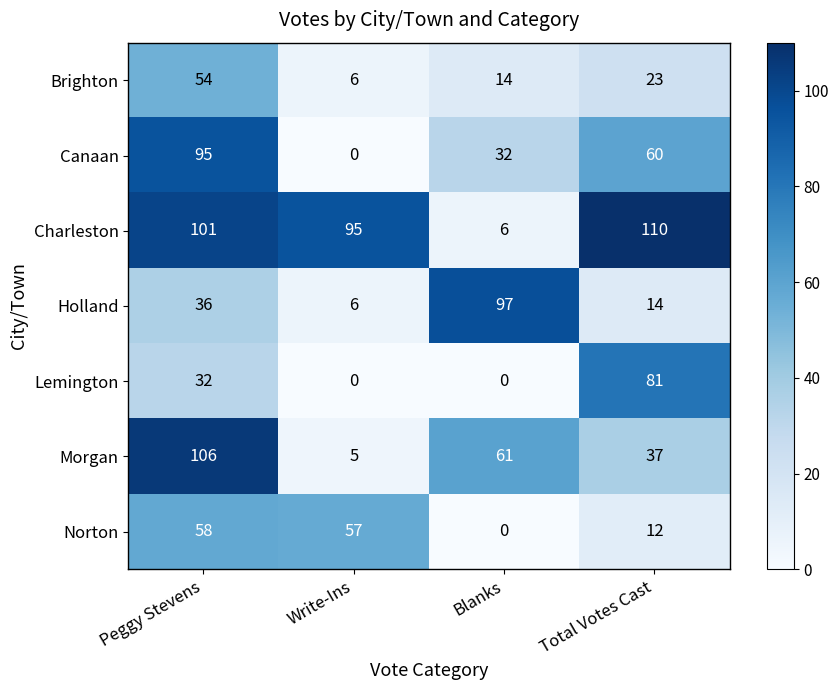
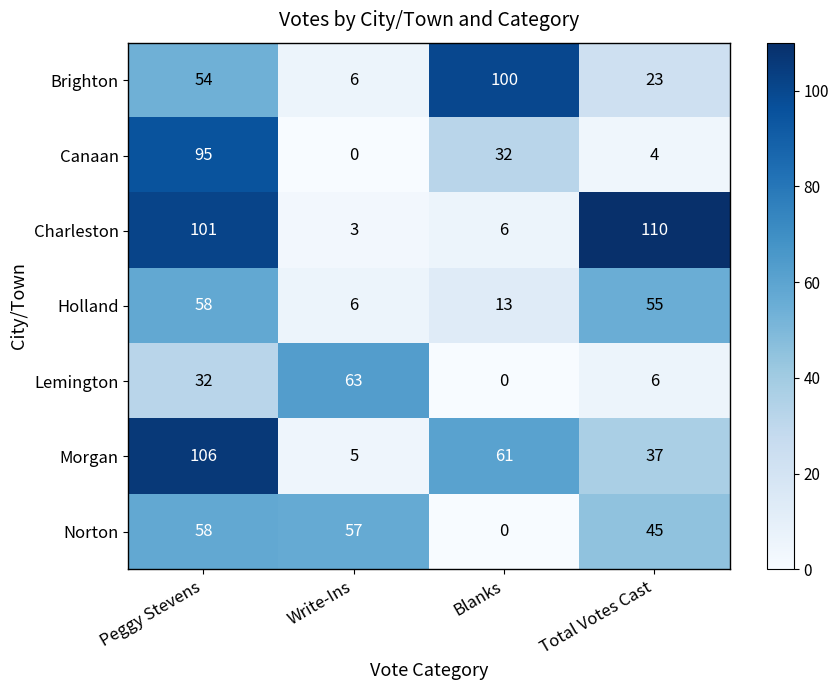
  {
    "Brighton": {
      "Peggy Stevens": 54,
      "Write-Ins": 6,
-     "Blanks": 14,
+     "Blanks": 100,
      "Total Votes Cast": 23
    },
    "Canaan": {
      "Peggy Stevens": 95,
      "Write-Ins": 0,
      "Blanks": 32,
-     "Total Votes Cast": 60
+     "Total Votes Cast": 4
    },
    "Charleston": {
      "Peggy Stevens": 101,
-     "Write-Ins": 95,
+     "Write-Ins": 3,
      "Blanks": 6,
      "Total Votes Cast": 110
    },
    "Holland": {
-     "Peggy Stevens": 36,
+     "Peggy Stevens": 58,
      "Write-Ins": 6,
-     "Blanks": 97,
-     "Total Votes Cast": 14
+     "Blanks": 13,
+     "Total Votes Cast": 55
    },
    "Lemington": {
      "Peggy Stevens": 32,
-     "Write-Ins": 0,
+     "Write-Ins": 63,
      "Blanks": 0,
-     "Total Votes Cast": 81
+     "Total Votes Cast": 6
    },
    "Morgan": {
      "Peggy Stevens": 106,
      "Write-Ins": 5,
      "Blanks": 61,
      "Total Votes Cast": 37
    },
    "Norton": {
      "Peggy Stevens": 58,
      "Write-Ins": 57,
      "Blanks": 0,
-     "Total Votes Cast": 12
+     "Total Votes Cast": 45
    }
  }
